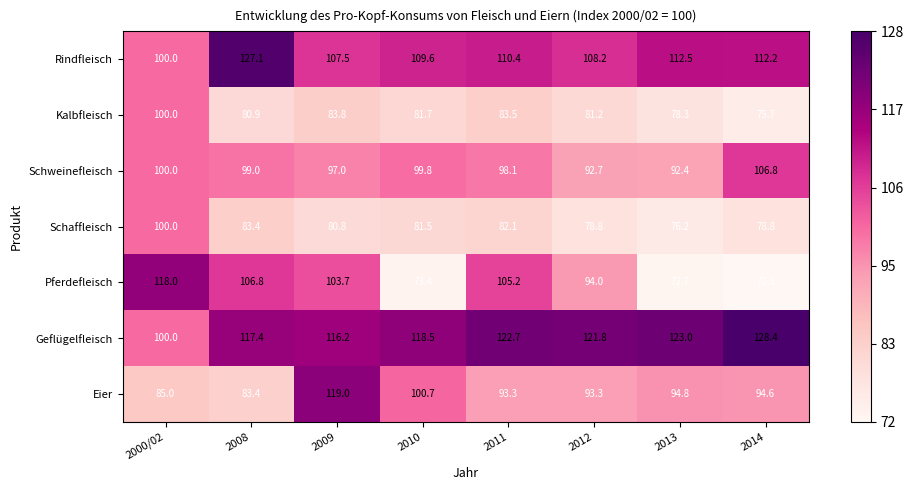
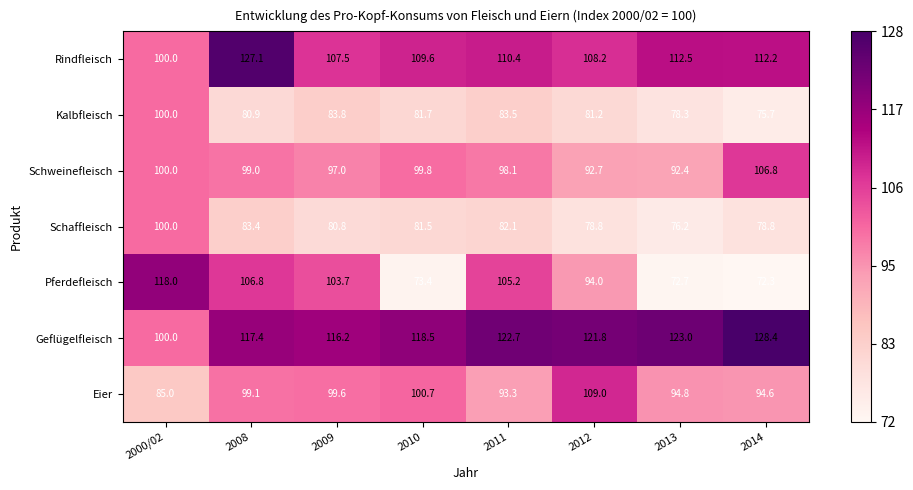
  {
    "Rindfleisch": {
      "2000/02": 100.0,
      "2008": 127.1,
      "2009": 107.5,
      "2010": 109.6,
      "2011": 110.4,
      "2012": 108.2,
      "2013": 112.5,
      "2014": 112.2
    },
    "Kalbfleisch": {
      "2000/02": 100.0,
      "2009": 83.8,
      "2011": 83.5
    },
    "Schweinefleisch": {
      "2000/02": 100.0,
      "2008": 99.0,
      "2009": 97.0,
      "2010": 99.8,
      "2011": 98.1,
      "2012": 92.7,
      "2013": 92.4,
      "2014": 106.8
    },
    "Schaffleisch": {
      "2000/02": 100.0,
      "2008": 83.4
    },
    "Pferdefleisch": {
      "2000/02": 118.0,
      "2008": 106.8,
      "2009": 103.7,
      "2011": 105.2,
      "2012": 94.0
    },
    "Geflügelfleisch": {
      "2000/02": 100.0,
      "2008": 117.4,
      "2009": 116.2,
      "2010": 118.5,
      "2011": 122.7,
      "2012": 121.8,
      "2013": 123.0,
      "2014": 128.4
    },
    "Eier": {
      "2000/02": 85.0,
-     "2008": 83.4,
-     "2009": 119.0,
+     "2008": 99.1,
+     "2009": 99.6,
      "2010": 100.7,
      "2011": 93.3,
-     "2012": 93.3,
+     "2012": 109.0,
      "2013": 94.8,
      "2014": 94.6
    }
  }
